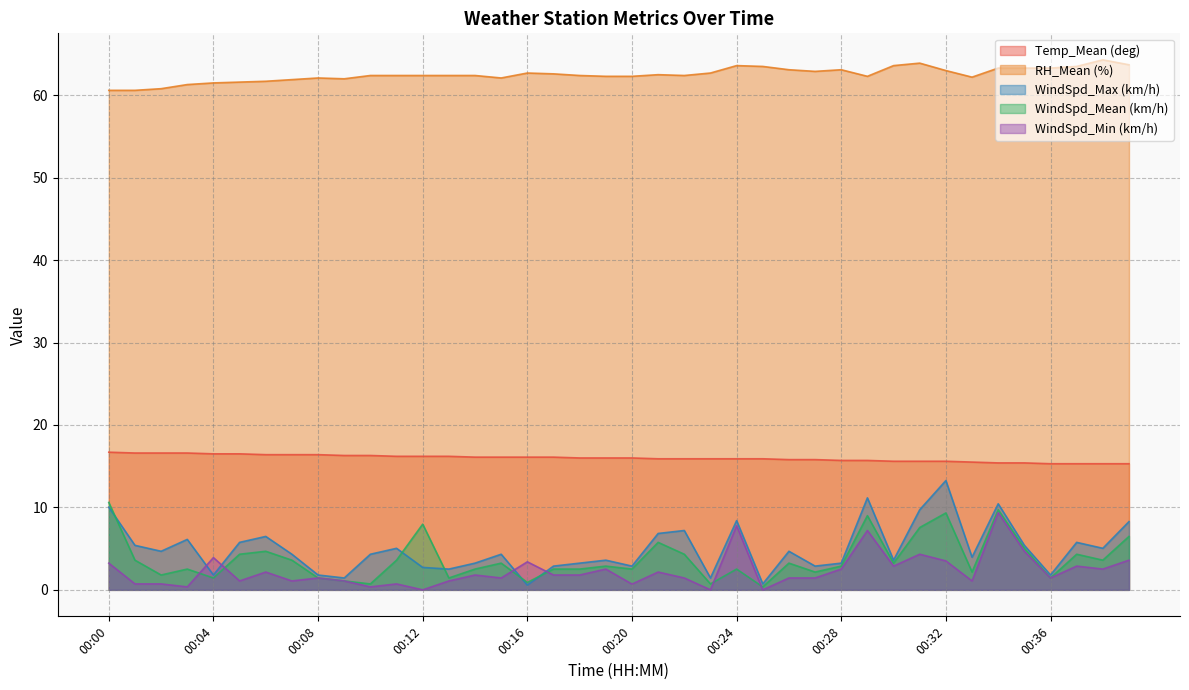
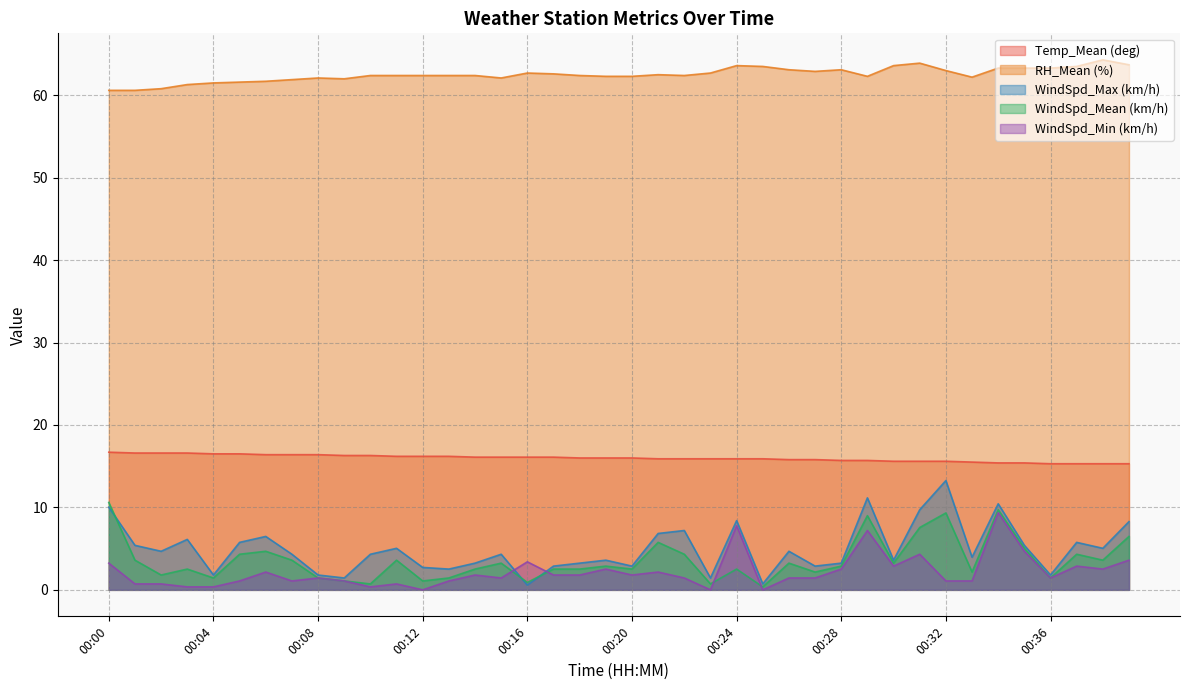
  {
    "WindSpd_Max (km/h)": {
      "00:00": 10,
      "00:04": 2,
      "00:08": 2,
      "00:12": 3,
      "00:16": 1,
      "00:20": 3,
      "00:24": 8,
      "00:28": 3,
      "00:32": 13,
      "00:36": 2
    },
    "WindSpd_Mean (km/h)": {
      "00:00": 11,
      "00:04": 1,
-     "00:12": 8,
+     "00:12": 1,
      "00:16": 1,
      "00:20": 3,
      "00:24": 3,
      "00:28": 3,
      "00:32": 9
    },
    "WindSpd_Min (km/h)": {
      "00:00": 3,
-     "00:04": 4,
+     "00:04": 0,
      "00:12": 0,
      "00:16": 3,
-     "00:20": 1,
+     "00:20": 2,
      "00:24": 8,
      "00:28": 3,
-     "00:32": 4
+     "00:32": 1
    }
  }
